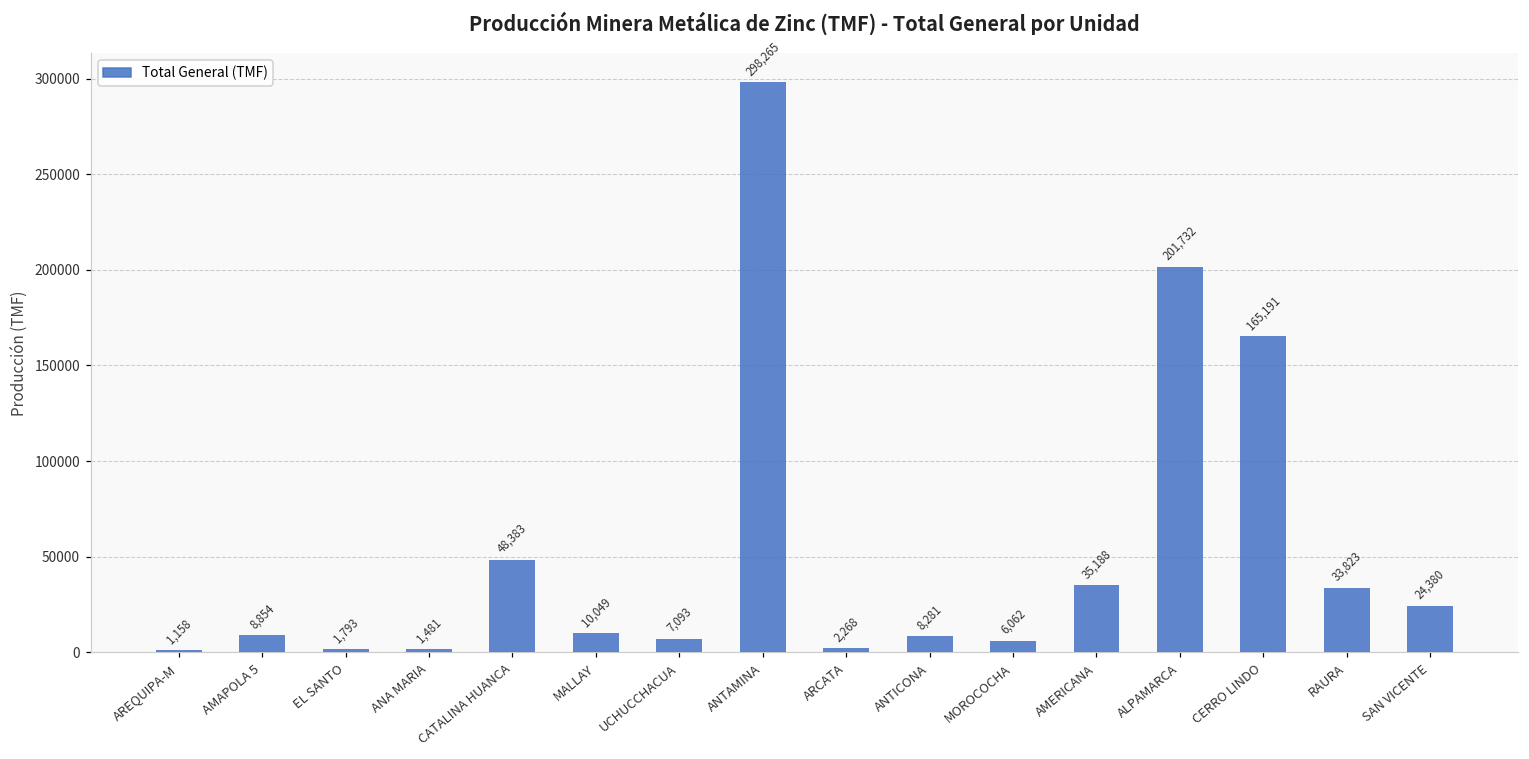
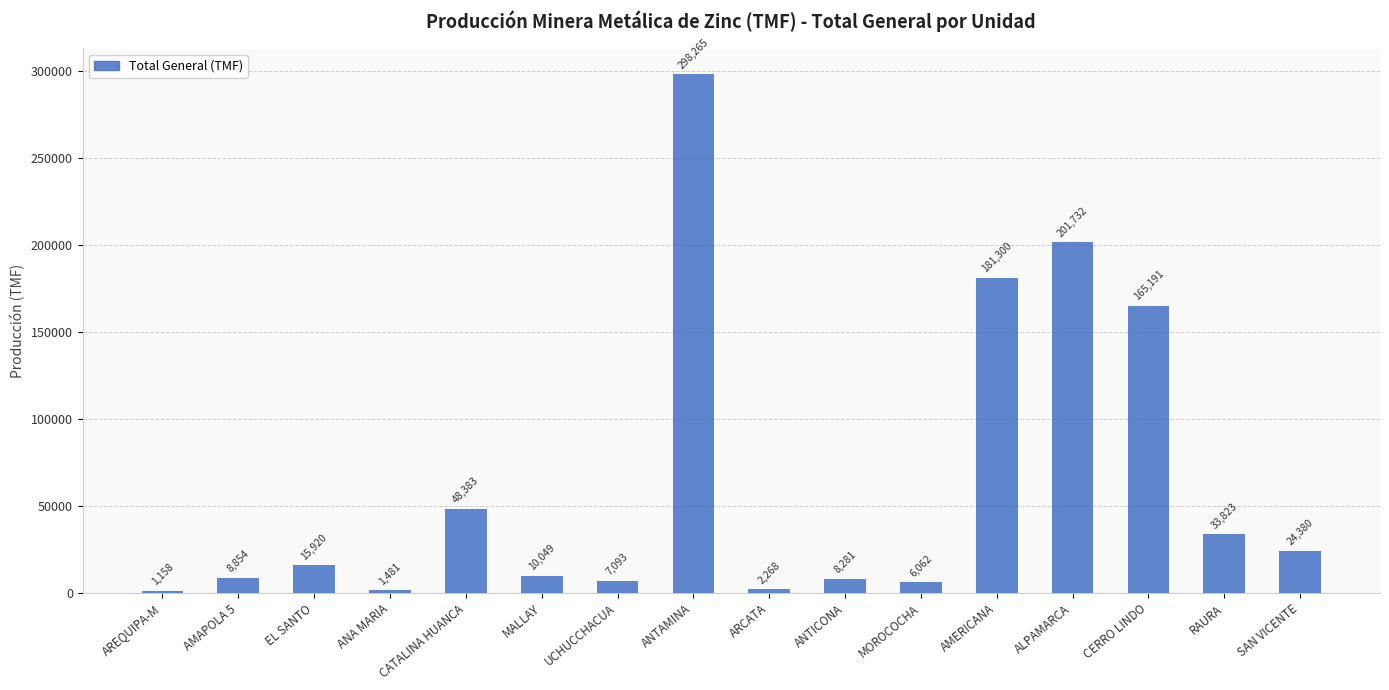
  {
    "AREQUIPA-M": "1,158",
    "AMAPOLA 5": "8,854",
-   "EL SANTO": "1,793",
+   "EL SANTO": "15,920",
    "ANA MARIA": "1,481",
    "CATALINA HUANCA": "48,383",
    "MALLAY": "10,049",
    "UCHUCCHACUA": "7,093",
    "ANTAMINA": "298,265",
    "ARCATA": "2,268",
    "ANTICONA": "8,281",
    "MOROCOCHA": "6,062",
-   "AMERICANA": "35,188",
+   "AMERICANA": "181,300",
    "ALPAMARCA": "201,732",
    "CERRO LINDO": "165,191",
    "RAURA": "33,823",
    "SAN VICENTE": "24,380"
  }
